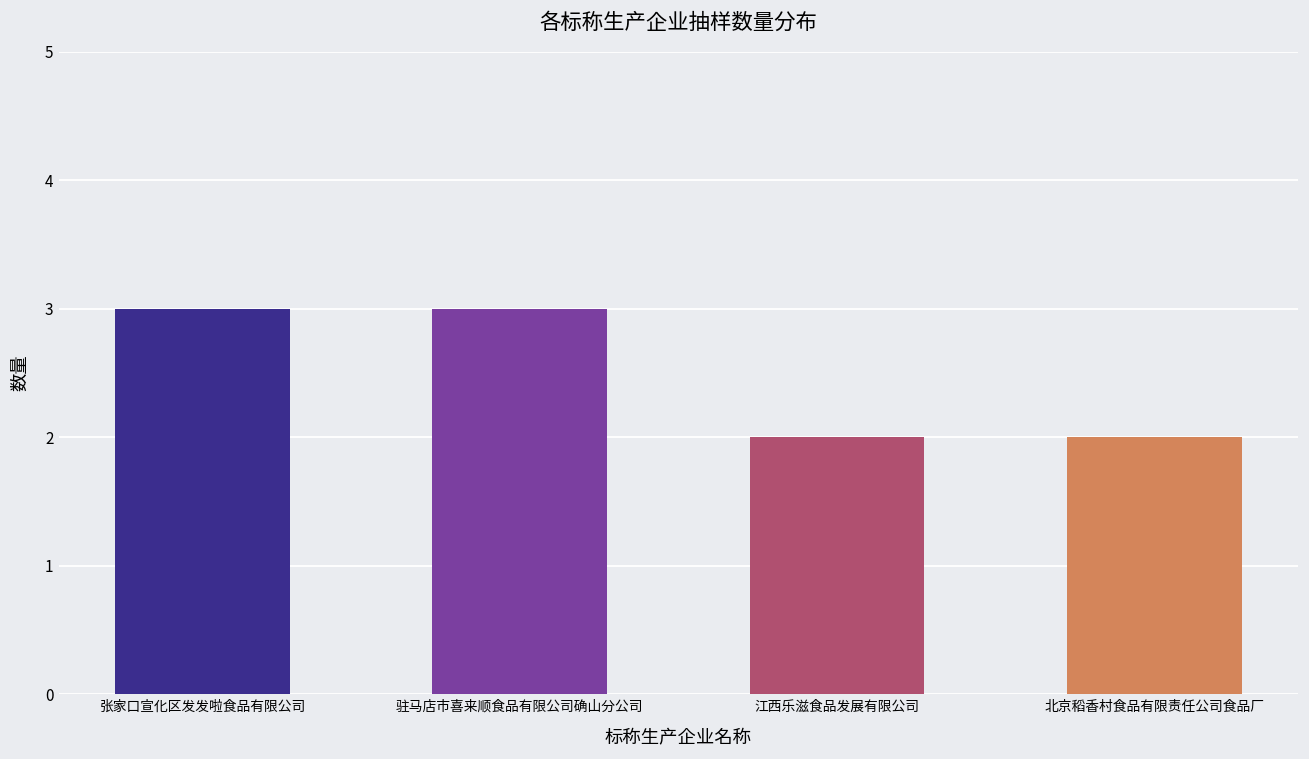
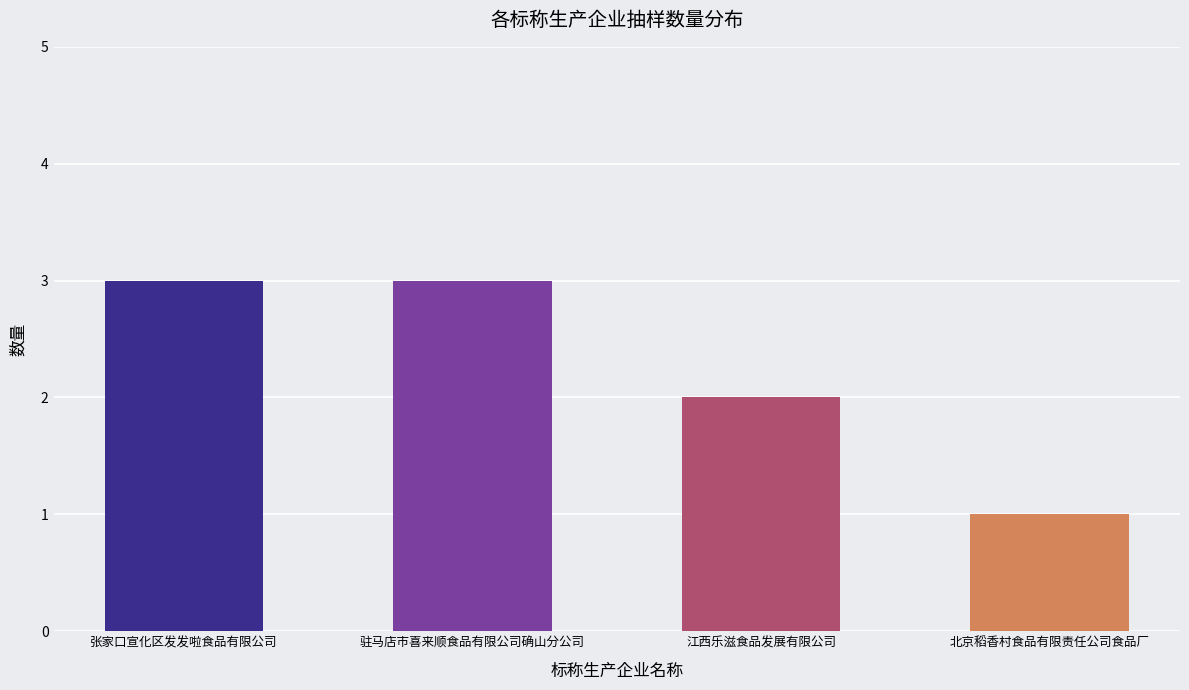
  {
    "张家口宣化区发发啦食品有限公司": 3,
    "驻马店市喜来顺食品有限公司确山分公司": 3,
    "江西乐滋食品发展有限公司": 2,
-   "北京稻香村食品有限责任公司食品厂": 2
+   "北京稻香村食品有限责任公司食品厂": 1
  }
